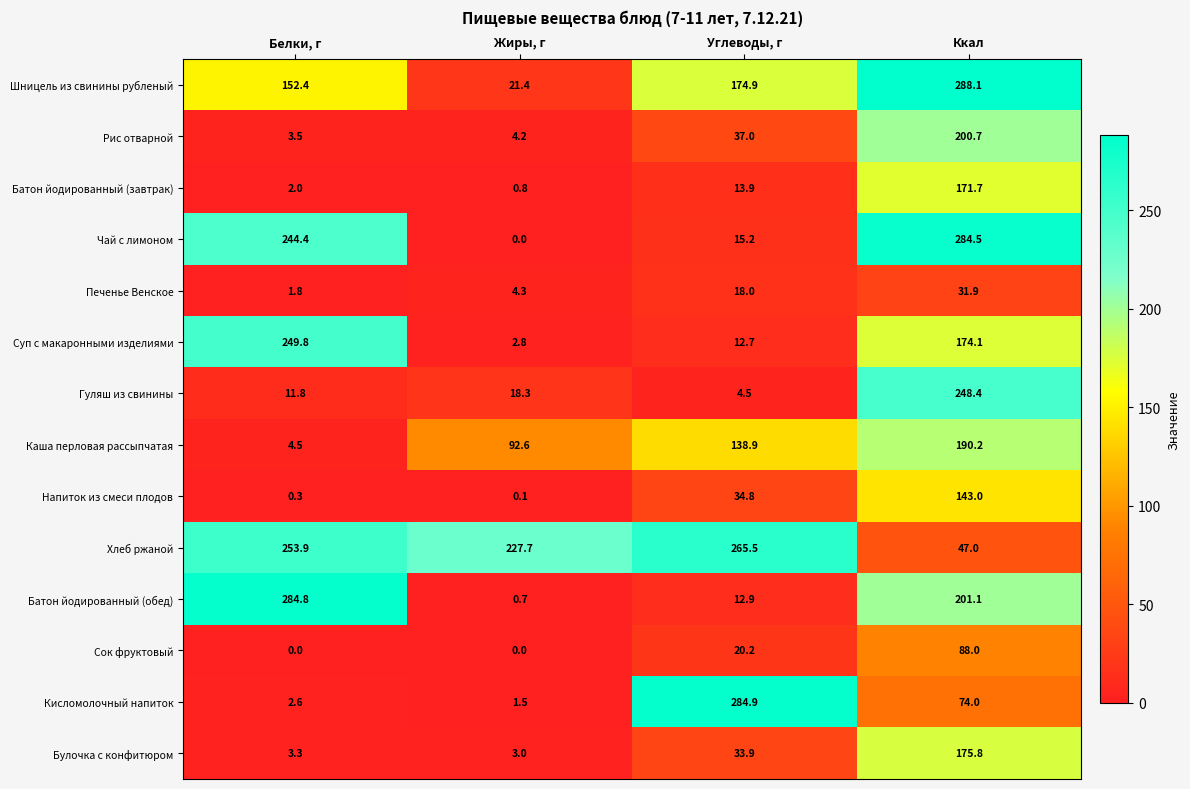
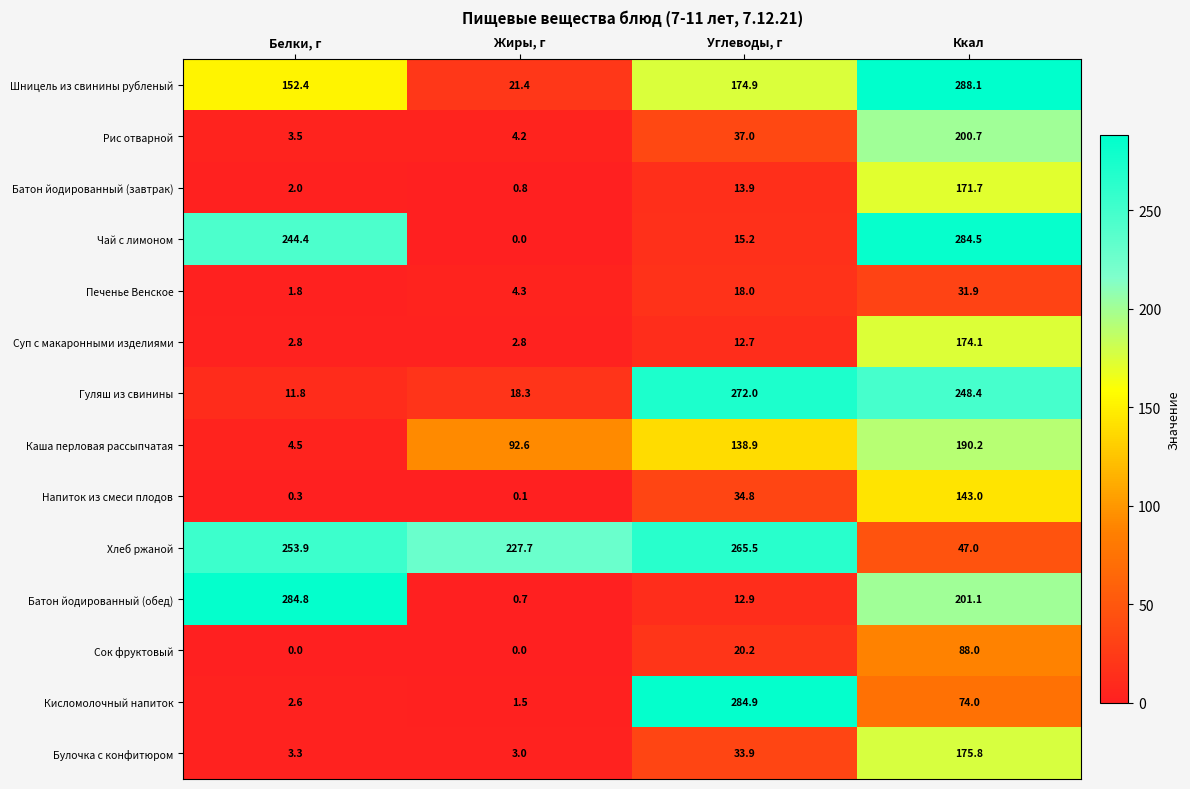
  {
    "Шницель из свинины рубленый": {
      "Белки, г": 152.4,
      "Жиры, г": 21.4,
      "Углеводы, г": 174.9,
      "Ккал": 288.1
    },
    "Рис отварной": {
      "Белки, г": 3.5,
      "Жиры, г": 4.2,
      "Углеводы, г": 37.0,
      "Ккал": 200.7
    },
    "Батон йодированный (завтрак)": {
      "Белки, г": 2.0,
      "Жиры, г": 0.8,
      "Углеводы, г": 13.9,
      "Ккал": 171.7
    },
    "Чай с лимоном": {
      "Белки, г": 244.4,
      "Жиры, г": 0.0,
      "Углеводы, г": 15.2,
      "Ккал": 284.5
    },
    "Печенье Венское": {
      "Белки, г": 1.8,
      "Жиры, г": 4.3,
      "Углеводы, г": 18.0,
      "Ккал": 31.9
    },
    "Суп с макаронными изделиями": {
-     "Белки, г": 249.8,
+     "Белки, г": 2.8,
      "Жиры, г": 2.8,
      "Углеводы, г": 12.7,
      "Ккал": 174.1
    },
    "Гуляш из свинины": {
      "Белки, г": 11.8,
      "Жиры, г": 18.3,
-     "Углеводы, г": 4.5,
+     "Углеводы, г": 272.0,
      "Ккал": 248.4
    },
    "Каша перловая рассыпчатая": {
      "Белки, г": 4.5,
      "Жиры, г": 92.6,
      "Углеводы, г": 138.9,
      "Ккал": 190.2
    },
    "Напиток из смеси плодов": {
      "Белки, г": 0.3,
      "Жиры, г": 0.1,
      "Углеводы, г": 34.8,
      "Ккал": 143.0
    },
    "Хлеб ржаной": {
      "Белки, г": 253.9,
      "Жиры, г": 227.7,
      "Углеводы, г": 265.5,
      "Ккал": 47.0
    },
    "Батон йодированный (обед)": {
      "Белки, г": 284.8,
      "Жиры, г": 0.7,
      "Углеводы, г": 12.9,
      "Ккал": 201.1
    },
    "Сок фруктовый": {
      "Белки, г": 0.0,
      "Жиры, г": 0.0,
      "Углеводы, г": 20.2,
      "Ккал": 88.0
    },
    "Кисломолочный напиток": {
      "Белки, г": 2.6,
      "Жиры, г": 1.5,
      "Углеводы, г": 284.9,
      "Ккал": 74.0
    },
    "Булочка с конфитюром": {
      "Белки, г": 3.3,
      "Жиры, г": 3.0,
      "Углеводы, г": 33.9,
      "Ккал": 175.8
    }
  }
